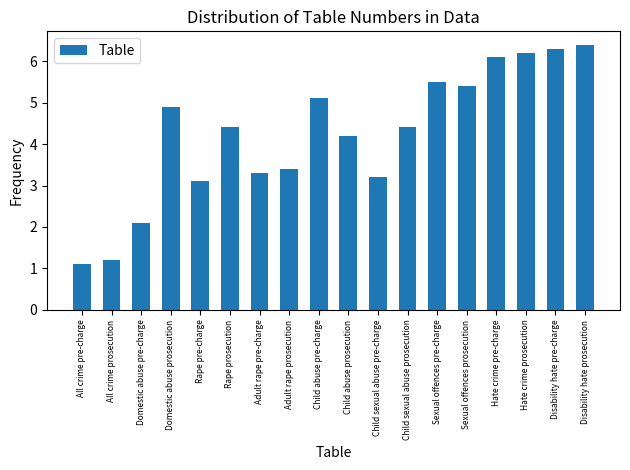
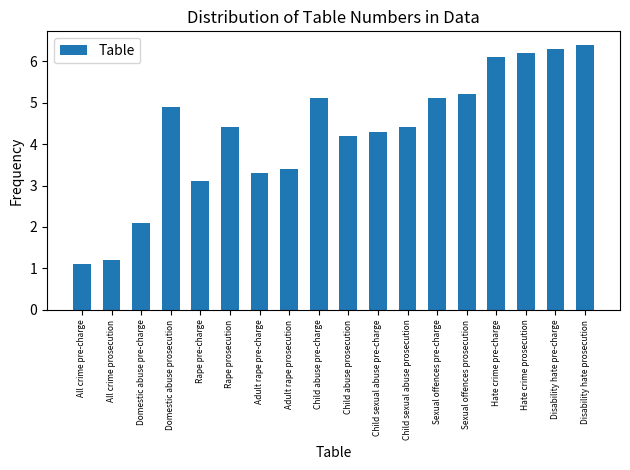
  {
    "All crime pre-charge": 1.1,
    "All crime prosecution": 1.2,
    "Domestic abuse pre-charge": 2.1,
    "Domestic abuse prosecution": 4.9,
    "Rape pre-charge": 3.1,
    "Rape prosecution": 4.4,
    "Adult rape pre-charge": 3.3,
    "Adult rape prosecution": 3.4,
    "Child abuse pre-charge": 5.1,
    "Child abuse prosecution": 4.2,
-   "Child sexual abuse pre-charge": 3.2,
+   "Child sexual abuse pre-charge": 4.3,
    "Child sexual abuse prosecution": 4.4,
-   "Sexual offences pre-charge": 5.5,
-   "Sexual offences prosecution": 5.4,
+   "Sexual offences pre-charge": 5.1,
+   "Sexual offences prosecution": 5.2,
    "Hate crime pre-charge": 6.1,
    "Hate crime prosecution": 6.2,
    "Disability hate pre-charge": 6.3,
    "Disability hate prosecution": 6.4
  }
